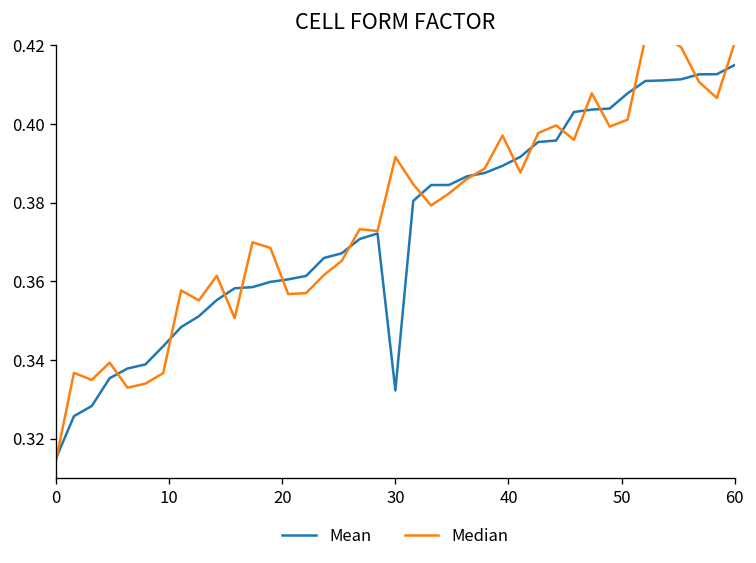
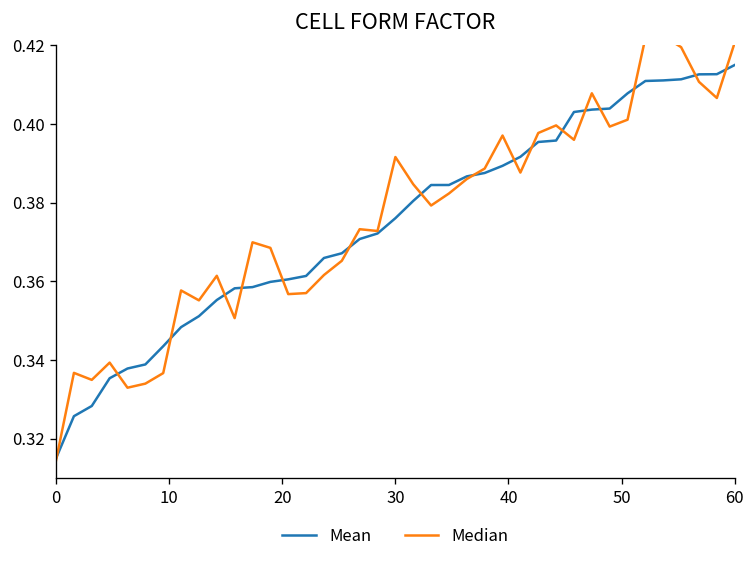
  {
    "Mean": {
-     "30": 0.332,
+     "30": 0.376,
      "60": 0.415
    },
    "Median": {
      "30": 0.392
    }
  }
